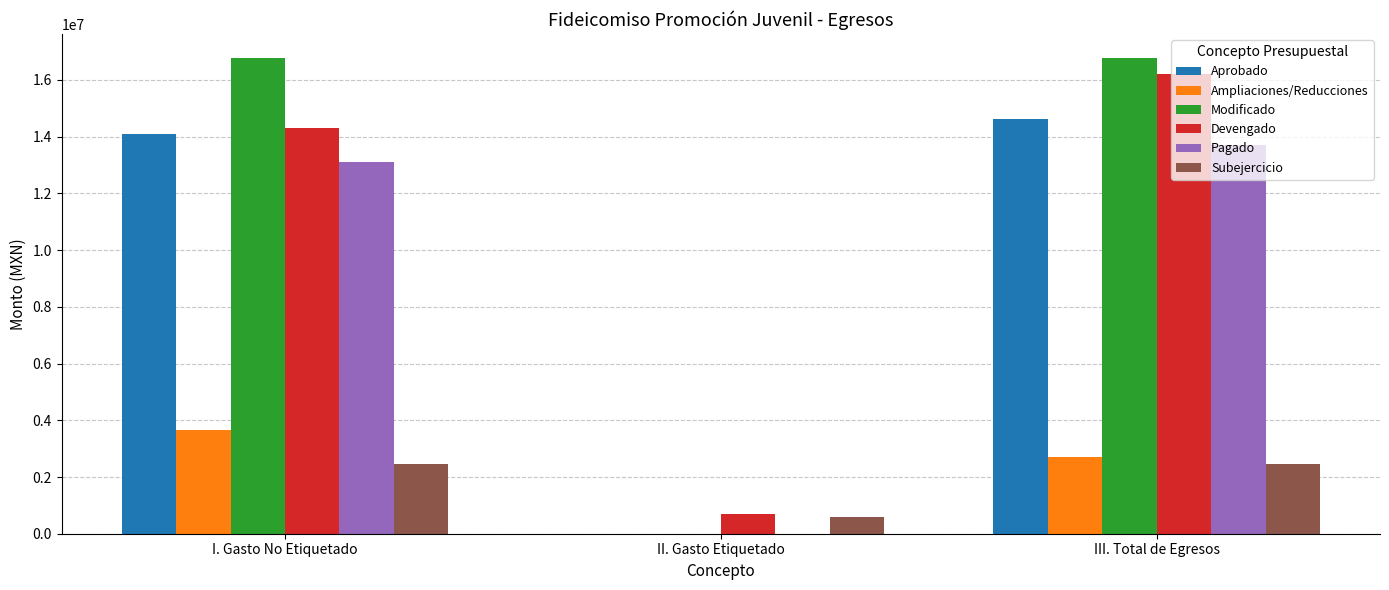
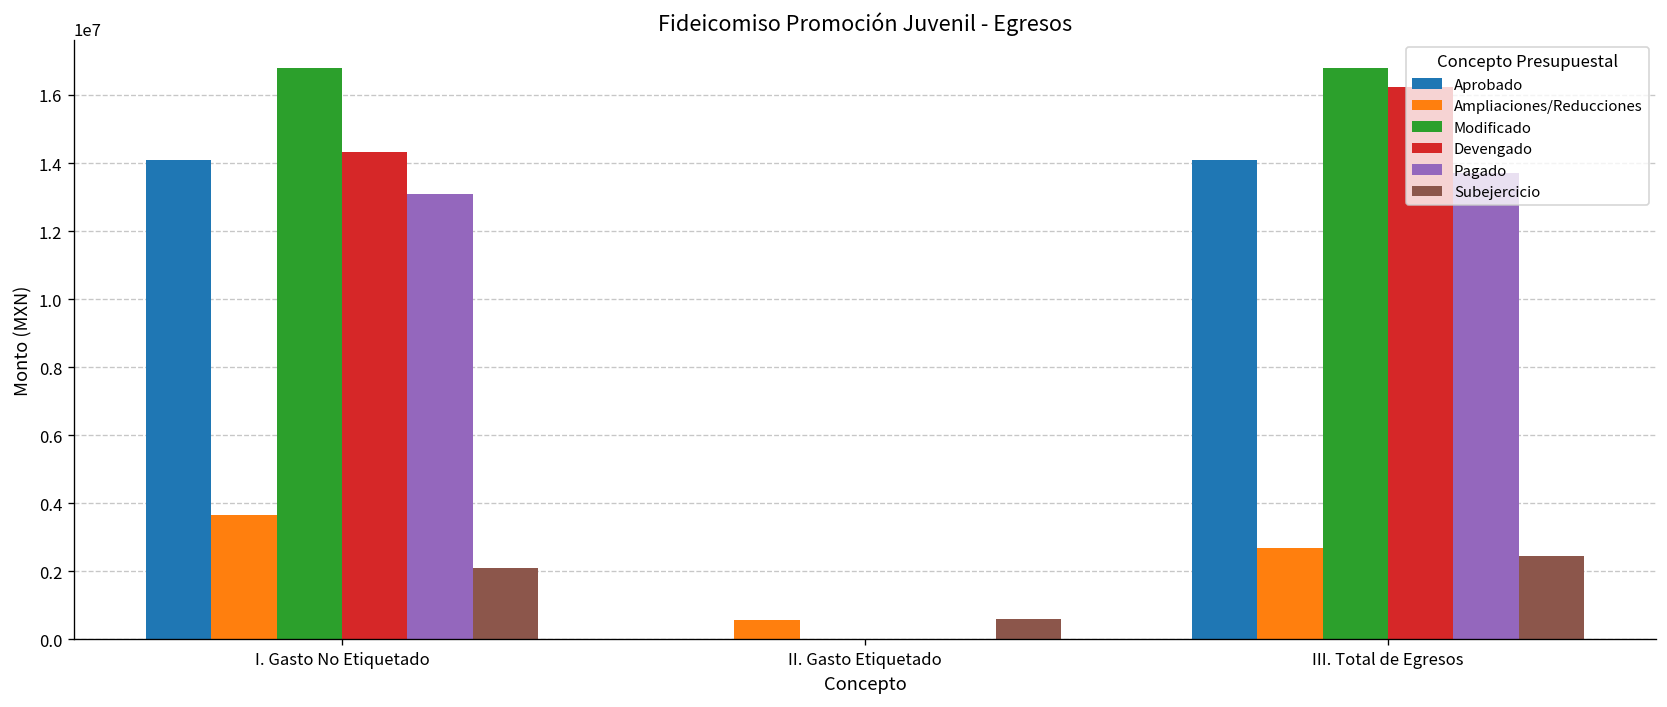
  {
    "Aprobado": {
      "I. Gasto No Etiquetado": 14100000,
      "II. Gasto Etiquetado": 0,
-     "III. Total de Egresos": 14600000
+     "III. Total de Egresos": 14100000
    },
    "Ampliaciones/Reducciones": {
      "I. Gasto No Etiquetado": 3700000,
-     "II. Gasto Etiquetado": 0,
+     "II. Gasto Etiquetado": 600000,
      "III. Total de Egresos": 2700000
    },
    "Modificado": {
      "I. Gasto No Etiquetado": 16800000,
      "II. Gasto Etiquetado": 0,
      "III. Total de Egresos": 16800000
    },
    "Devengado": {
      "I. Gasto No Etiquetado": 14300000,
-     "II. Gasto Etiquetado": 700000
+     "II. Gasto Etiquetado": 0
    },
    "Pagado": {
      "I. Gasto No Etiquetado": 13100000,
      "II. Gasto Etiquetado": 0
    },
    "Subejercicio": {
-     "I. Gasto No Etiquetado": 2500000,
+     "I. Gasto No Etiquetado": 2100000,
      "II. Gasto Etiquetado": 600000,
      "III. Total de Egresos": 2500000
    }
  }
